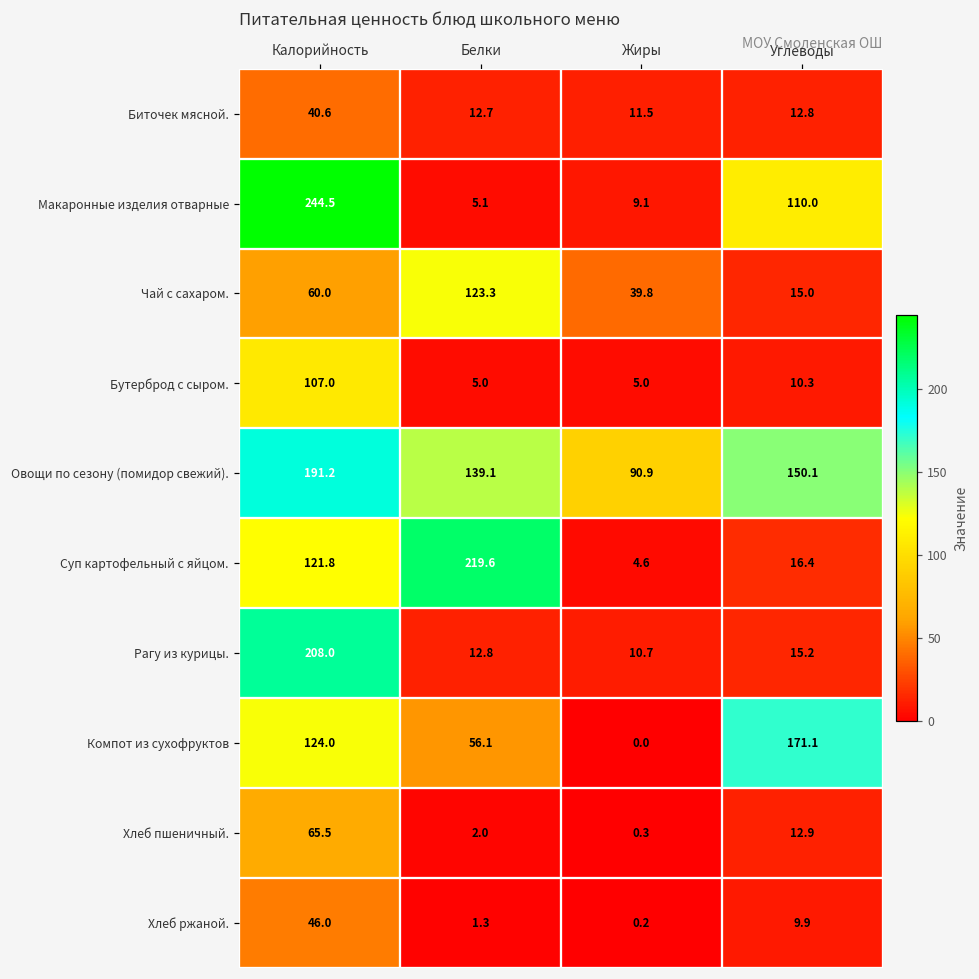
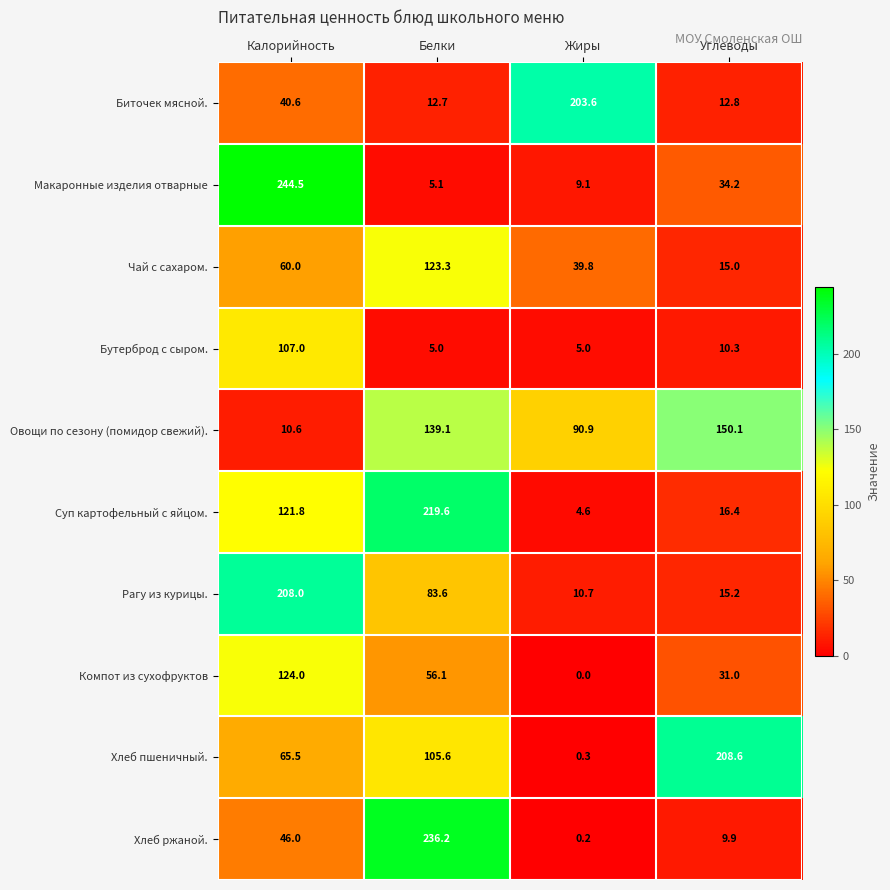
  {
    "Биточек мясной.": {
      "Калорийность": 40.6,
      "Белки": 12.7,
-     "Жиры": 11.5,
+     "Жиры": 203.6,
      "Углеводы": 12.8
    },
    "Макаронные изделия отварные": {
      "Калорийность": 244.5,
      "Белки": 5.1,
      "Жиры": 9.1,
-     "Углеводы": 110.0
+     "Углеводы": 34.2
    },
    "Чай с сахаром.": {
      "Калорийность": 60.0,
      "Белки": 123.3,
      "Жиры": 39.8,
      "Углеводы": 15.0
    },
    "Бутерброд с сыром.": {
      "Калорийность": 107.0,
      "Белки": 5.0,
      "Жиры": 5.0,
      "Углеводы": 10.3
    },
    "Овощи по сезону (помидор свежий).": {
-     "Калорийность": 191.2,
+     "Калорийность": 10.6,
      "Белки": 139.1,
      "Жиры": 90.9,
      "Углеводы": 150.1
    },
    "Суп картофельный с яйцом.": {
      "Калорийность": 121.8,
      "Белки": 219.6,
      "Жиры": 4.6,
      "Углеводы": 16.4
    },
    "Рагу из курицы.": {
      "Калорийность": 208.0,
-     "Белки": 12.8,
+     "Белки": 83.6,
      "Жиры": 10.7,
      "Углеводы": 15.2
    },
    "Компот из сухофруктов": {
      "Калорийность": 124.0,
      "Белки": 56.1,
      "Жиры": 0.0,
-     "Углеводы": 171.1
+     "Углеводы": 31.0
    },
    "Хлеб пшеничный.": {
      "Калорийность": 65.5,
-     "Белки": 2.0,
+     "Белки": 105.6,
      "Жиры": 0.3,
-     "Углеводы": 12.9
+     "Углеводы": 208.6
    },
    "Хлеб ржаной.": {
      "Калорийность": 46.0,
-     "Белки": 1.3,
+     "Белки": 236.2,
      "Жиры": 0.2,
      "Углеводы": 9.9
    }
  }
